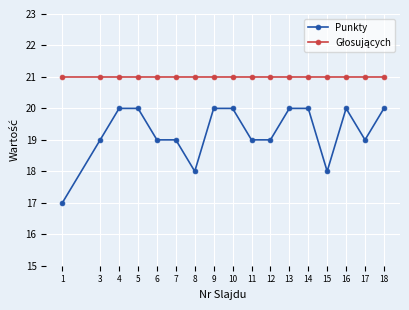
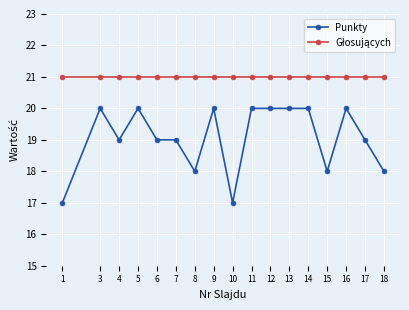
  {
    "Punkty": {
      "1": 17,
-     "3": 19,
-     "4": 20,
+     "3": 20,
+     "4": 19,
      "5": 20,
      "6": 19,
      "7": 19,
      "8": 18,
      "9": 20,
-     "10": 20,
-     "11": 19,
-     "12": 19,
+     "10": 17,
+     "11": 20,
+     "12": 20,
      "13": 20,
      "14": 20,
      "15": 18,
      "16": 20,
      "17": 19,
-     "18": 20
+     "18": 18
    },
    "Głosujących": {
      "1": 21,
      "3": 21,
      "4": 21,
      "5": 21,
      "6": 21,
      "7": 21,
      "8": 21,
      "9": 21,
      "10": 21,
      "11": 21,
      "12": 21,
      "13": 21,
      "14": 21,
      "15": 21,
      "16": 21,
      "17": 21,
      "18": 21
    }
  }
